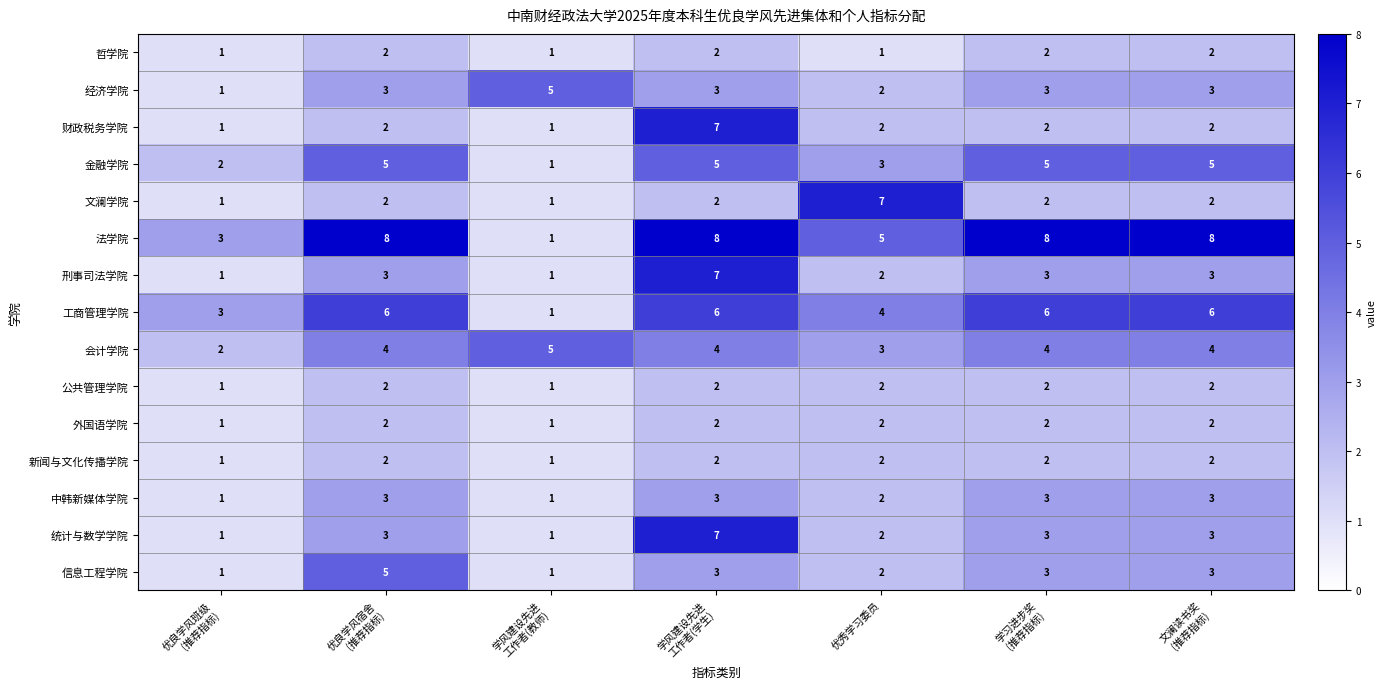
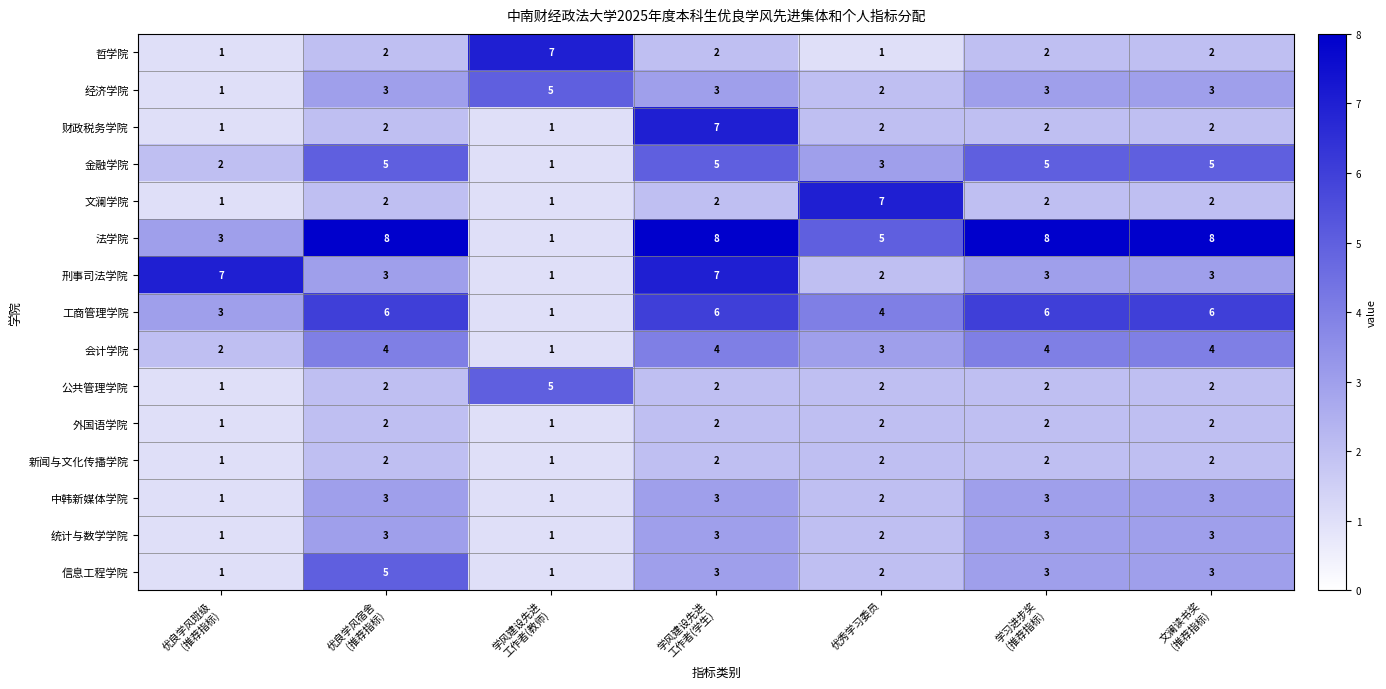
  {
    "哲学院": {
      "优良学风班级 (推荐指标)": 1,
      "优良学风宿舍 (推荐指标)": 2,
-     "学风建设先进 工作者(教师)": 1,
+     "学风建设先进 工作者(教师)": 7,
      "学风建设先进 工作者(学生)": 2,
      "优秀学习委员": 1,
      "学习进步奖 (推荐指标)": 2,
      "文澜读书奖 (推荐指标)": 2
    },
    "经济学院": {
      "优良学风班级 (推荐指标)": 1,
      "优良学风宿舍 (推荐指标)": 3,
      "学风建设先进 工作者(教师)": 5,
      "学风建设先进 工作者(学生)": 3,
      "优秀学习委员": 2,
      "学习进步奖 (推荐指标)": 3,
      "文澜读书奖 (推荐指标)": 3
    },
    "财政税务学院": {
      "优良学风班级 (推荐指标)": 1,
      "优良学风宿舍 (推荐指标)": 2,
      "学风建设先进 工作者(教师)": 1,
      "学风建设先进 工作者(学生)": 7,
      "优秀学习委员": 2,
      "学习进步奖 (推荐指标)": 2,
      "文澜读书奖 (推荐指标)": 2
    },
    "金融学院": {
      "优良学风班级 (推荐指标)": 2,
      "优良学风宿舍 (推荐指标)": 5,
      "学风建设先进 工作者(教师)": 1,
      "学风建设先进 工作者(学生)": 5,
      "优秀学习委员": 3,
      "学习进步奖 (推荐指标)": 5,
      "文澜读书奖 (推荐指标)": 5
    },
    "文澜学院": {
      "优良学风班级 (推荐指标)": 1,
      "优良学风宿舍 (推荐指标)": 2,
      "学风建设先进 工作者(教师)": 1,
      "学风建设先进 工作者(学生)": 2,
      "优秀学习委员": 7,
      "学习进步奖 (推荐指标)": 2,
      "文澜读书奖 (推荐指标)": 2
    },
    "法学院": {
      "优良学风班级 (推荐指标)": 3,
      "优良学风宿舍 (推荐指标)": 8,
      "学风建设先进 工作者(教师)": 1,
      "学风建设先进 工作者(学生)": 8,
      "优秀学习委员": 5,
      "学习进步奖 (推荐指标)": 8,
      "文澜读书奖 (推荐指标)": 8
    },
    "刑事司法学院": {
-     "优良学风班级 (推荐指标)": 1,
+     "优良学风班级 (推荐指标)": 7,
      "优良学风宿舍 (推荐指标)": 3,
      "学风建设先进 工作者(教师)": 1,
      "学风建设先进 工作者(学生)": 7,
      "优秀学习委员": 2,
      "学习进步奖 (推荐指标)": 3,
      "文澜读书奖 (推荐指标)": 3
    },
    "工商管理学院": {
      "优良学风班级 (推荐指标)": 3,
      "优良学风宿舍 (推荐指标)": 6,
      "学风建设先进 工作者(教师)": 1,
      "学风建设先进 工作者(学生)": 6,
      "优秀学习委员": 4,
      "学习进步奖 (推荐指标)": 6,
      "文澜读书奖 (推荐指标)": 6
    },
    "会计学院": {
      "优良学风班级 (推荐指标)": 2,
      "优良学风宿舍 (推荐指标)": 4,
-     "学风建设先进 工作者(教师)": 5,
+     "学风建设先进 工作者(教师)": 1,
      "学风建设先进 工作者(学生)": 4,
      "优秀学习委员": 3,
      "学习进步奖 (推荐指标)": 4,
      "文澜读书奖 (推荐指标)": 4
    },
    "公共管理学院": {
      "优良学风班级 (推荐指标)": 1,
      "优良学风宿舍 (推荐指标)": 2,
-     "学风建设先进 工作者(教师)": 1,
+     "学风建设先进 工作者(教师)": 5,
      "学风建设先进 工作者(学生)": 2,
      "优秀学习委员": 2,
      "学习进步奖 (推荐指标)": 2,
      "文澜读书奖 (推荐指标)": 2
    },
    "外国语学院": {
      "优良学风班级 (推荐指标)": 1,
      "优良学风宿舍 (推荐指标)": 2,
      "学风建设先进 工作者(教师)": 1,
      "学风建设先进 工作者(学生)": 2,
      "优秀学习委员": 2,
      "学习进步奖 (推荐指标)": 2,
      "文澜读书奖 (推荐指标)": 2
    },
    "新闻与文化传播学院": {
      "优良学风班级 (推荐指标)": 1,
      "优良学风宿舍 (推荐指标)": 2,
      "学风建设先进 工作者(教师)": 1,
      "学风建设先进 工作者(学生)": 2,
      "优秀学习委员": 2,
      "学习进步奖 (推荐指标)": 2,
      "文澜读书奖 (推荐指标)": 2
    },
    "中韩新媒体学院": {
      "优良学风班级 (推荐指标)": 1,
      "优良学风宿舍 (推荐指标)": 3,
      "学风建设先进 工作者(教师)": 1,
      "学风建设先进 工作者(学生)": 3,
      "优秀学习委员": 2,
      "学习进步奖 (推荐指标)": 3,
      "文澜读书奖 (推荐指标)": 3
    },
    "统计与数学学院": {
      "优良学风班级 (推荐指标)": 1,
      "优良学风宿舍 (推荐指标)": 3,
      "学风建设先进 工作者(教师)": 1,
-     "学风建设先进 工作者(学生)": 7,
+     "学风建设先进 工作者(学生)": 3,
      "优秀学习委员": 2,
      "学习进步奖 (推荐指标)": 3,
      "文澜读书奖 (推荐指标)": 3
    },
    "信息工程学院": {
      "优良学风班级 (推荐指标)": 1,
      "优良学风宿舍 (推荐指标)": 5,
      "学风建设先进 工作者(教师)": 1,
      "学风建设先进 工作者(学生)": 3,
      "优秀学习委员": 2,
      "学习进步奖 (推荐指标)": 3,
      "文澜读书奖 (推荐指标)": 3
    }
  }
